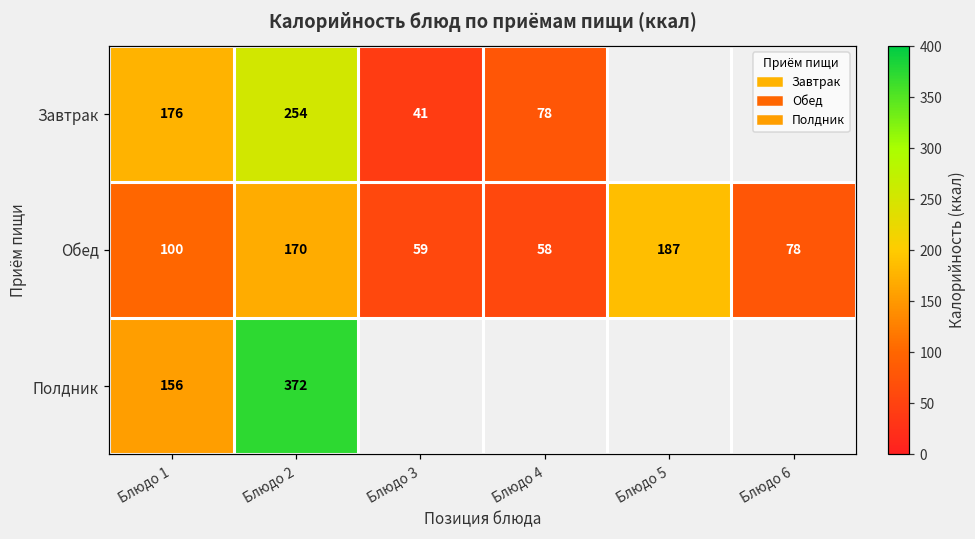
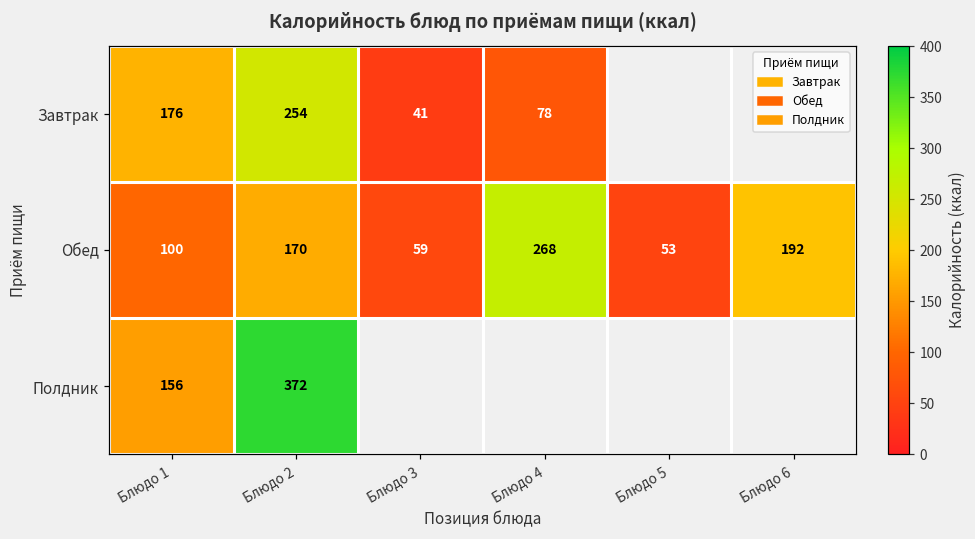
  {
    "Завтрак": {
      "Блюдо 1": 176,
      "Блюдо 2": 254,
      "Блюдо 3": 41,
      "Блюдо 4": 78
    },
    "Обед": {
      "Блюдо 1": 100,
      "Блюдо 2": 170,
      "Блюдо 3": 59,
-     "Блюдо 4": 58,
-     "Блюдо 5": 187,
-     "Блюдо 6": 78
+     "Блюдо 4": 268,
+     "Блюдо 5": 53,
+     "Блюдо 6": 192
    },
    "Полдник": {
      "Блюдо 1": 156,
      "Блюдо 2": 372
    }
  }
